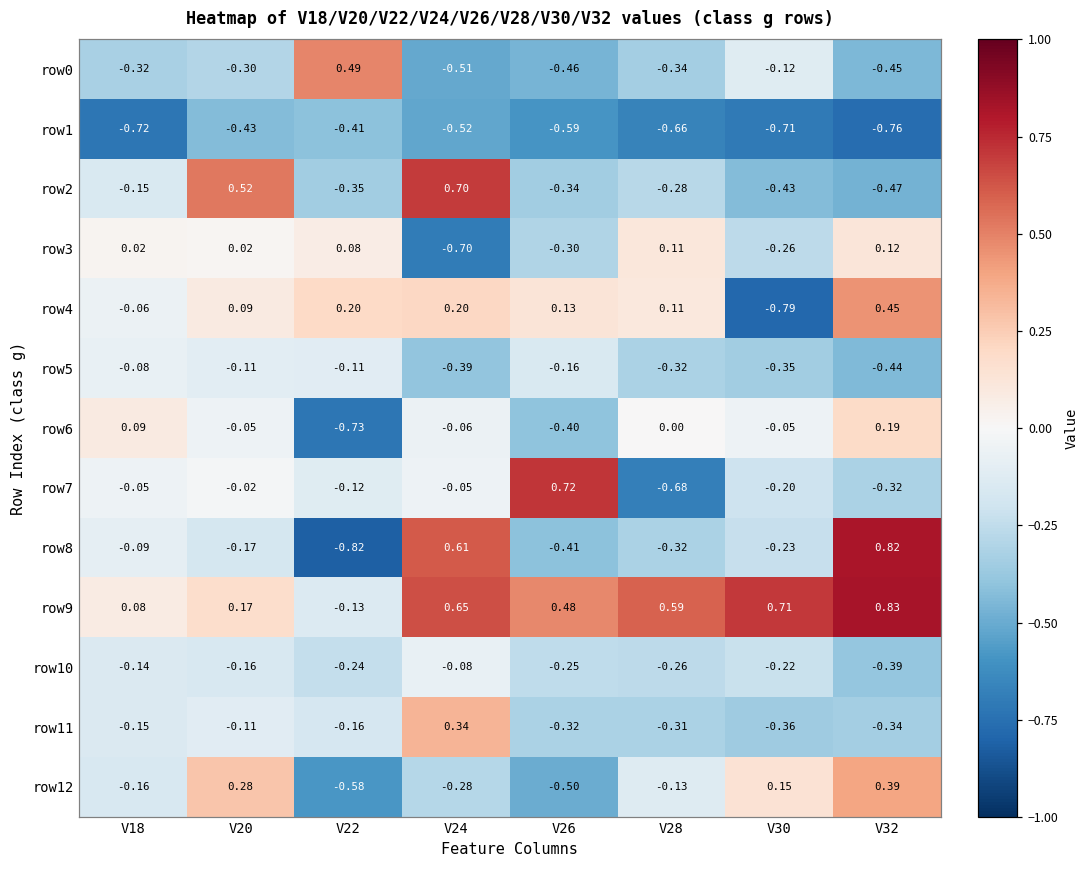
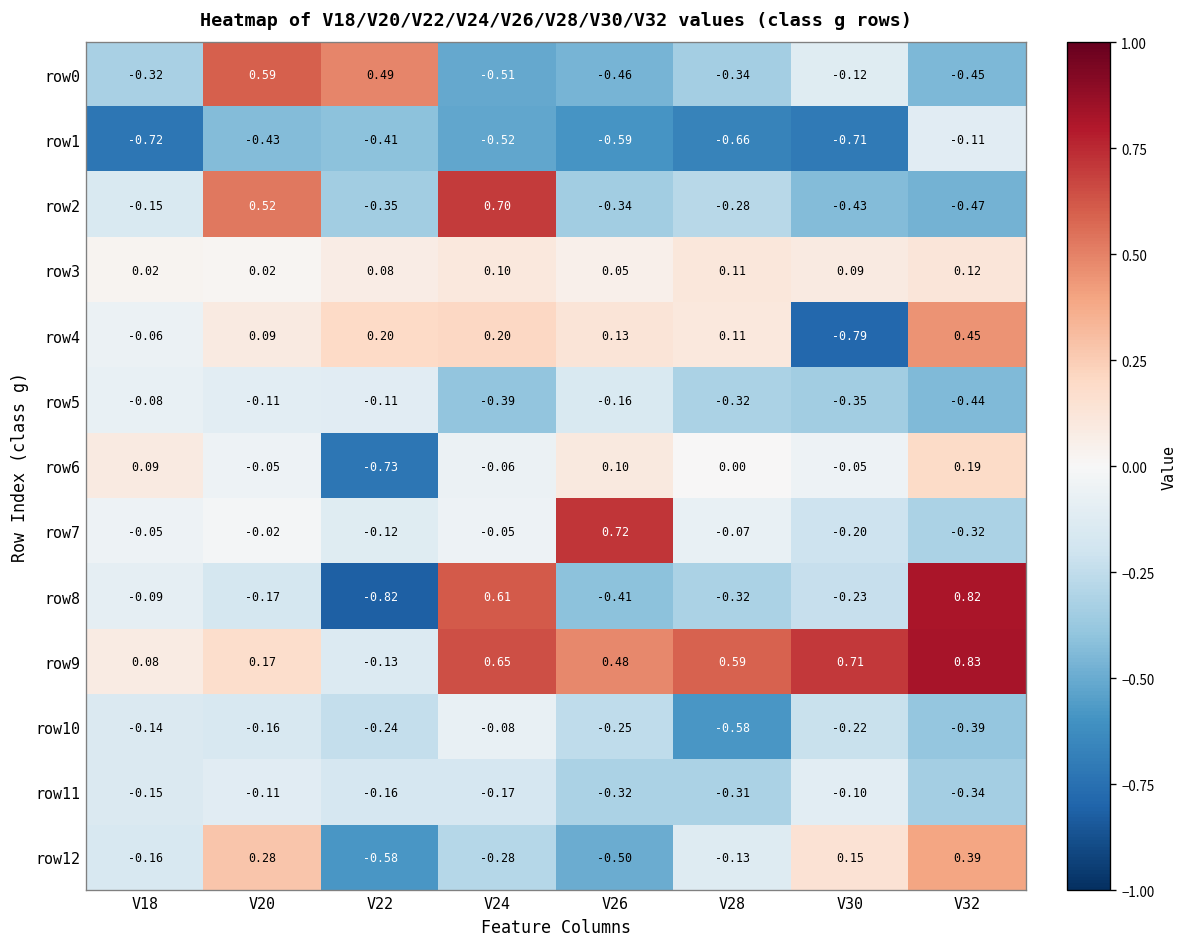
  {
    "row0": {
      "V18": -0.32,
-     "V20": -0.30,
+     "V20": 0.59,
      "V22": 0.49,
      "V24": -0.51,
      "V26": -0.46,
      "V28": -0.34,
      "V30": -0.12,
      "V32": -0.45
    },
    "row1": {
      "V18": -0.72,
      "V20": -0.43,
      "V22": -0.41,
      "V24": -0.52,
      "V26": -0.59,
      "V28": -0.66,
      "V30": -0.71,
-     "V32": -0.76
+     "V32": -0.11
    },
    "row2": {
      "V18": -0.15,
      "V20": 0.52,
      "V22": -0.35,
      "V24": 0.70,
      "V26": -0.34,
      "V28": -0.28,
      "V30": -0.43,
      "V32": -0.47
    },
    "row3": {
      "V18": 0.02,
      "V20": 0.02,
      "V22": 0.08,
-     "V24": -0.70,
-     "V26": -0.30,
+     "V24": 0.10,
+     "V26": 0.05,
      "V28": 0.11,
-     "V30": -0.26,
+     "V30": 0.09,
      "V32": 0.12
    },
    "row4": {
      "V18": -0.06,
      "V20": 0.09,
      "V22": 0.20,
      "V24": 0.20,
      "V26": 0.13,
      "V28": 0.11,
      "V30": -0.79,
      "V32": 0.45
    },
    "row5": {
      "V18": -0.08,
      "V20": -0.11,
      "V22": -0.11,
      "V24": -0.39,
      "V26": -0.16,
      "V28": -0.32,
      "V30": -0.35,
      "V32": -0.44
    },
    "row6": {
      "V18": 0.09,
      "V20": -0.05,
      "V22": -0.73,
      "V24": -0.06,
-     "V26": -0.40,
+     "V26": 0.10,
      "V28": 0.00,
      "V30": -0.05,
      "V32": 0.19
    },
    "row7": {
      "V18": -0.05,
      "V20": -0.02,
      "V22": -0.12,
      "V24": -0.05,
      "V26": 0.72,
-     "V28": -0.68,
+     "V28": -0.07,
      "V30": -0.20,
      "V32": -0.32
    },
    "row8": {
      "V18": -0.09,
      "V20": -0.17,
      "V22": -0.82,
      "V24": 0.61,
      "V26": -0.41,
      "V28": -0.32,
      "V30": -0.23,
      "V32": 0.82
    },
    "row9": {
      "V18": 0.08,
      "V20": 0.17,
      "V22": -0.13,
      "V24": 0.65,
      "V26": 0.48,
      "V28": 0.59,
      "V30": 0.71,
      "V32": 0.83
    },
    "row10": {
      "V18": -0.14,
      "V20": -0.16,
      "V22": -0.24,
      "V24": -0.08,
      "V26": -0.25,
-     "V28": -0.26,
+     "V28": -0.58,
      "V30": -0.22,
      "V32": -0.39
    },
    "row11": {
      "V18": -0.15,
      "V20": -0.11,
      "V22": -0.16,
-     "V24": 0.34,
+     "V24": -0.17,
      "V26": -0.32,
      "V28": -0.31,
-     "V30": -0.36,
+     "V30": -0.10,
      "V32": -0.34
    },
    "row12": {
      "V18": -0.16,
      "V20": 0.28,
      "V22": -0.58,
      "V24": -0.28,
      "V26": -0.50,
      "V28": -0.13,
      "V30": 0.15,
      "V32": 0.39
    }
  }
